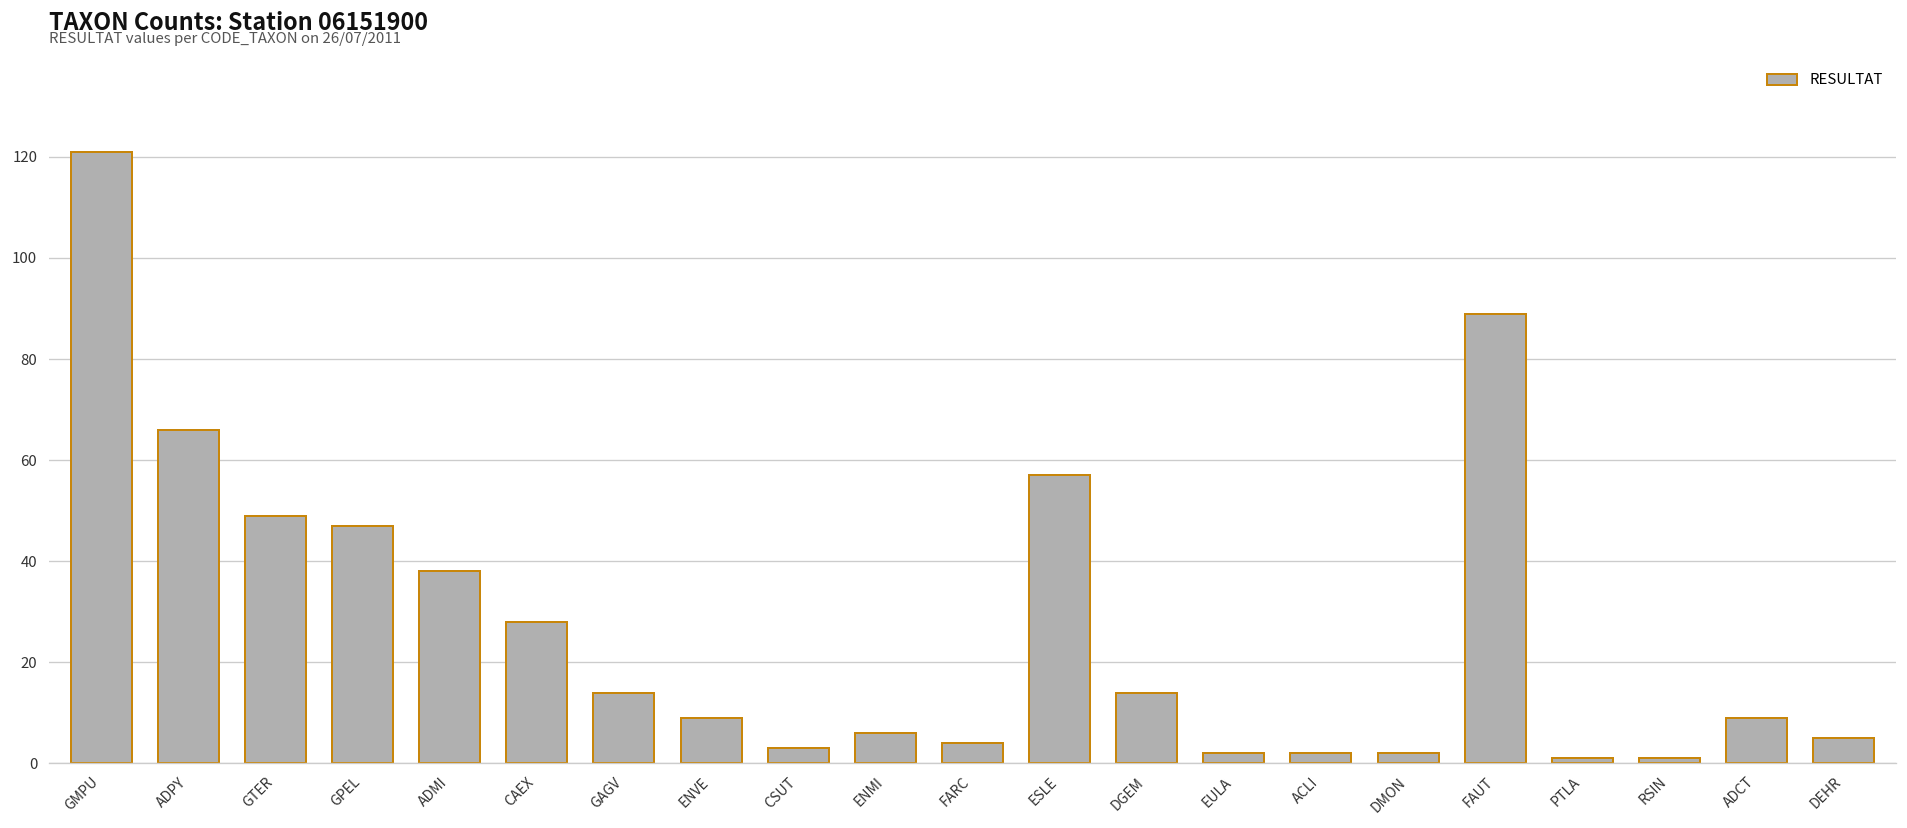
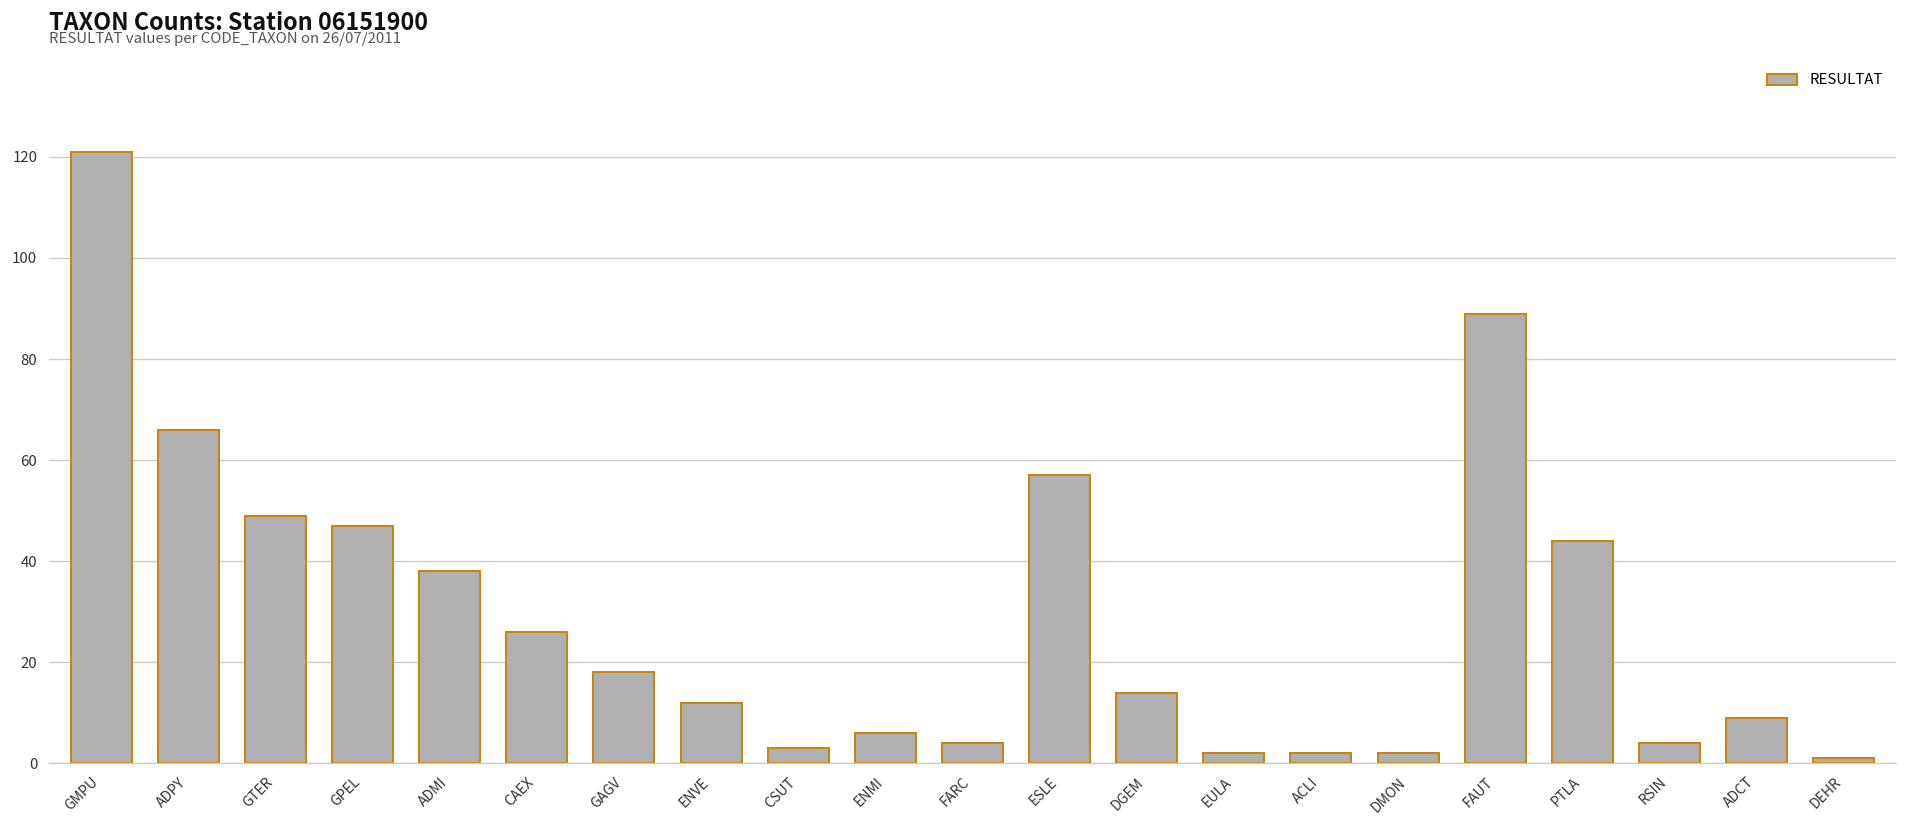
  {
    "GMPU": 121,
    "ADPY": 66,
    "GTER": 49,
    "GPEL": 47,
    "ADMI": 38,
-   "CAEX": 28,
-   "GAGV": 14,
-   "ENVE": 9,
+   "CAEX": 26,
+   "GAGV": 18,
+   "ENVE": 12,
    "CSUT": 3,
    "ENMI": 6,
    "FARC": 4,
    "ESLE": 57,
    "DGEM": 14,
    "EULA": 2,
    "ACLI": 2,
    "DMON": 2,
    "FAUT": 89,
-   "PTLA": 1,
-   "RSIN": 1,
+   "PTLA": 44,
+   "RSIN": 4,
    "ADCT": 9,
-   "DEHR": 5
+   "DEHR": 1
  }
